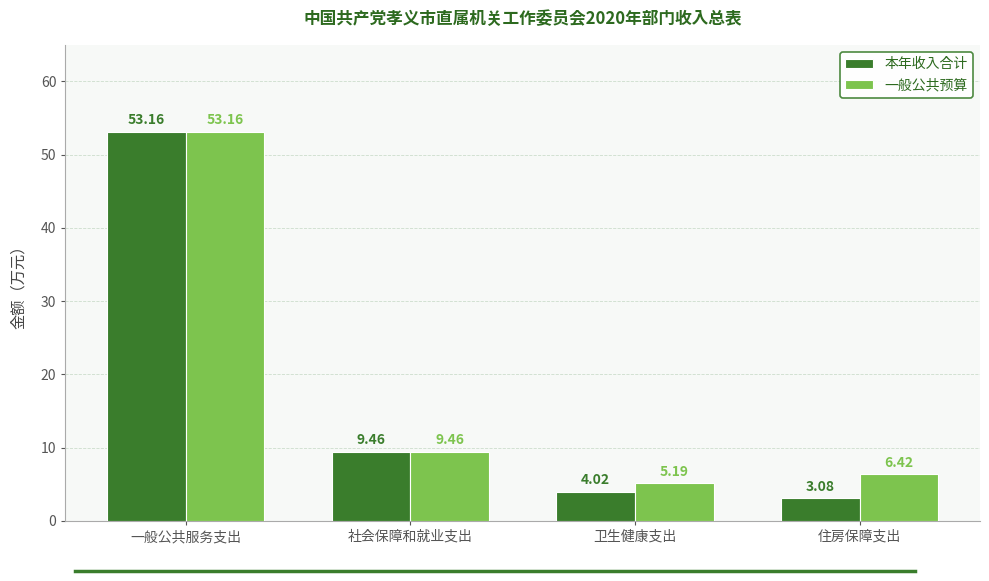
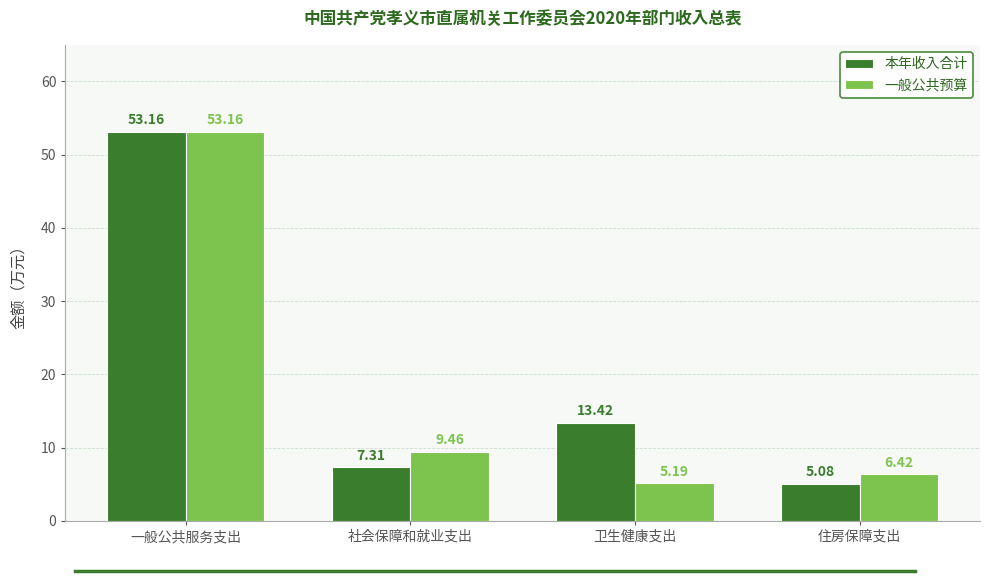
  {
    "本年收入合计": {
      "一般公共服务支出": 53.16,
-     "社会保障和就业支出": 9.46,
-     "卫生健康支出": 4.02,
-     "住房保障支出": 3.08
+     "社会保障和就业支出": 7.31,
+     "卫生健康支出": 13.42,
+     "住房保障支出": 5.08
    },
    "一般公共预算": {
      "一般公共服务支出": 53.16,
      "社会保障和就业支出": 9.46,
      "卫生健康支出": 5.19,
      "住房保障支出": 6.42
    }
  }
